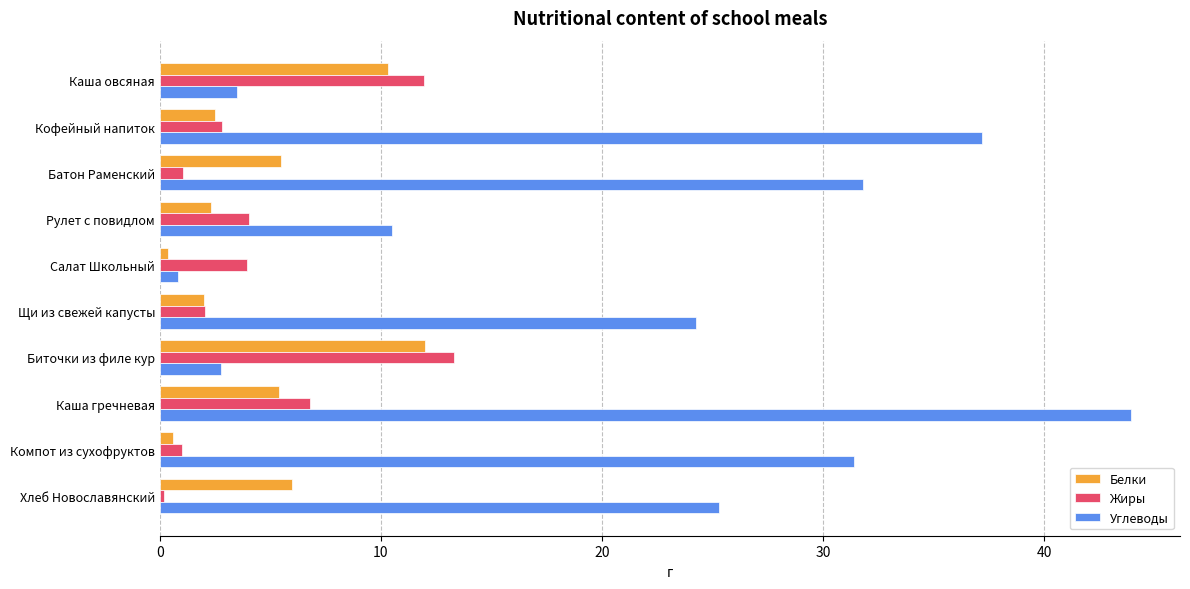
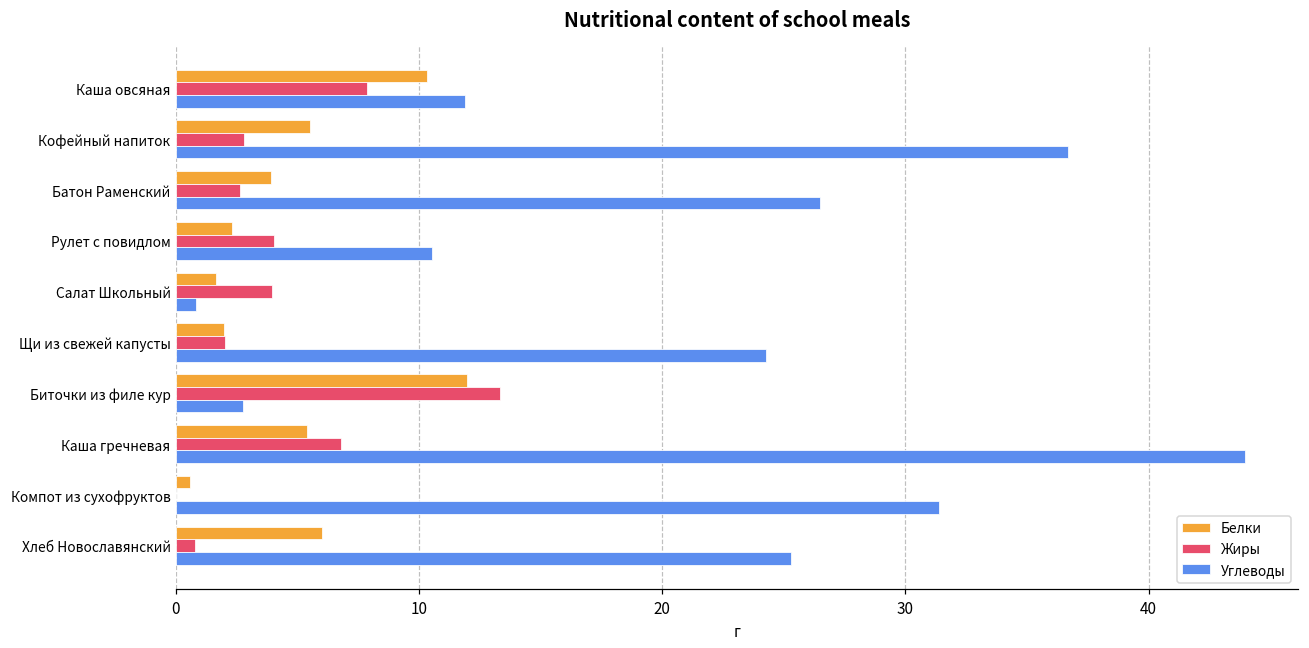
  {
    "Белки": {
      "Каша овсяная": 10.3,
-     "Кофейный напиток": 2.5,
-     "Батон Раменский": 5.5,
+     "Кофейный напиток": 5.5,
+     "Батон Раменский": 3.9,
      "Рулет с повидлом": 2.3,
-     "Салат Школьный": 0.4,
+     "Салат Школьный": 1.7,
      "Щи из свежей капусты": 2.0,
      "Биточки из филе кур": 12.0,
      "Каша гречневая": 5.4,
      "Компот из сухофруктов": 0.6,
      "Хлеб Новославянский": 6.0
    },
    "Жиры": {
-     "Каша овсяная": 12.0,
+     "Каша овсяная": 7.9,
      "Кофейный напиток": 2.8,
-     "Батон Раменский": 1.1,
+     "Батон Раменский": 2.6,
      "Рулет с повидлом": 4.0,
      "Салат Школьный": 3.9,
      "Щи из свежей капусты": 2.0,
      "Биточки из филе кур": 13.3,
      "Каша гречневая": 6.8,
-     "Компот из сухофруктов": 1,
-     "Хлеб Новославянский": 0.2
+     "Компот из сухофруктов": 0,
+     "Хлеб Новославянский": 0.8
    },
    "Углеводы": {
-     "Каша овсяная": 3.5,
-     "Кофейный напиток": 37.2,
-     "Батон Раменский": 31.8,
+     "Каша овсяная": 11.9,
+     "Кофейный напиток": 36.7,
+     "Батон Раменский": 26.5,
      "Рулет с повидлом": 10.5,
      "Салат Школьный": 0.8,
      "Щи из свежей капусты": 24.3,
      "Биточки из филе кур": 2.8,
      "Каша гречневая": 44.0,
      "Компот из сухофруктов": 31.4,
      "Хлеб Новославянский": 25.3
    }
  }
